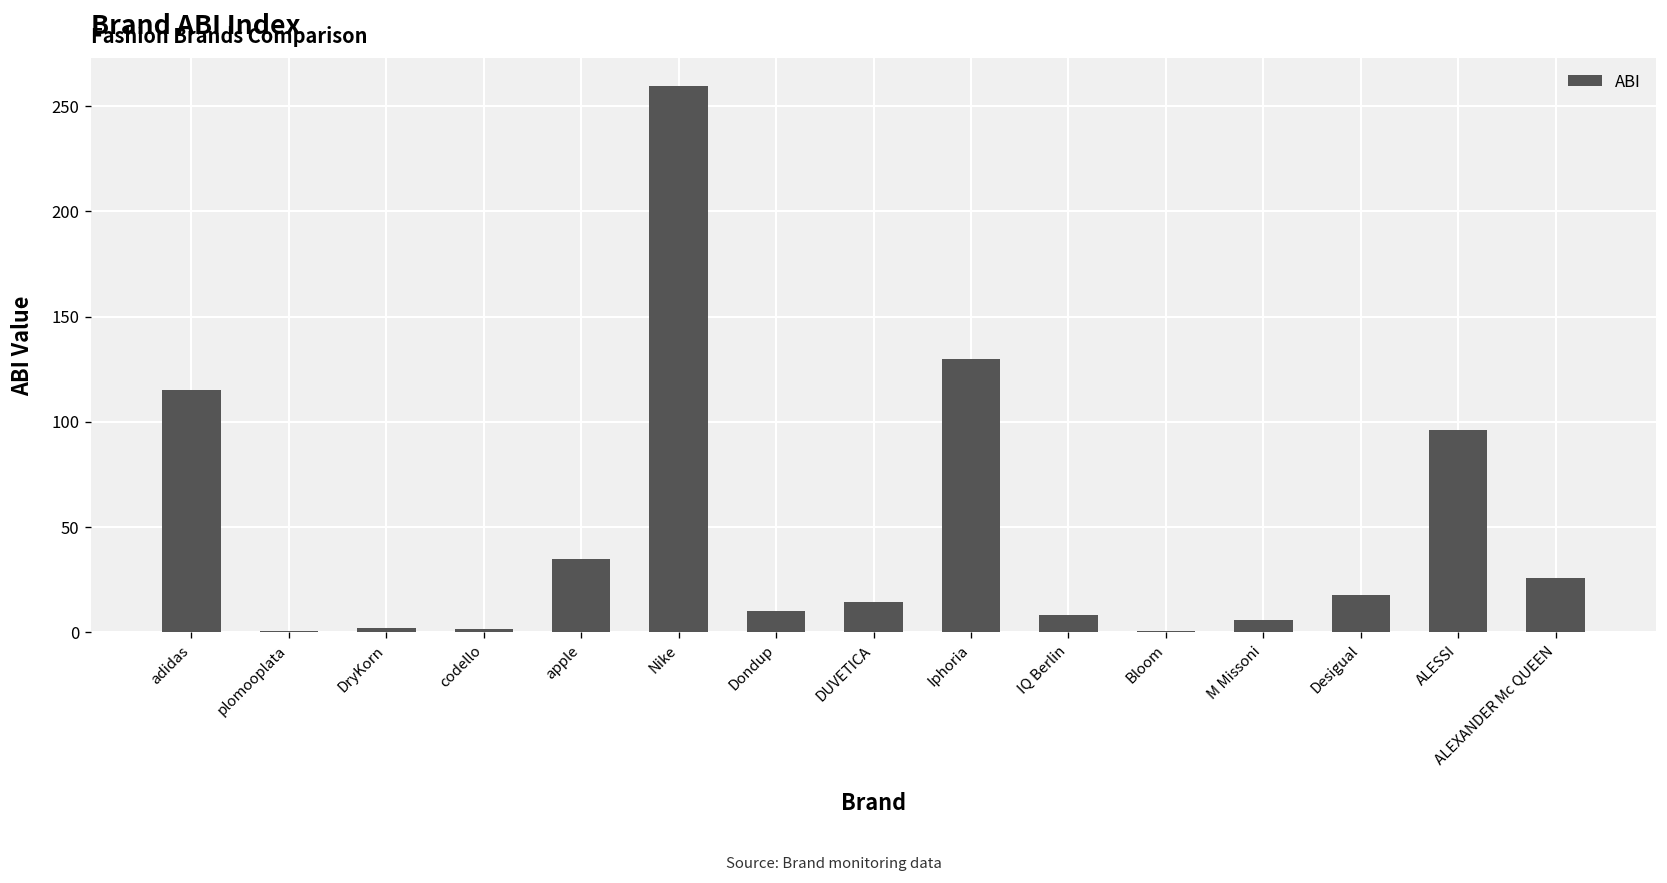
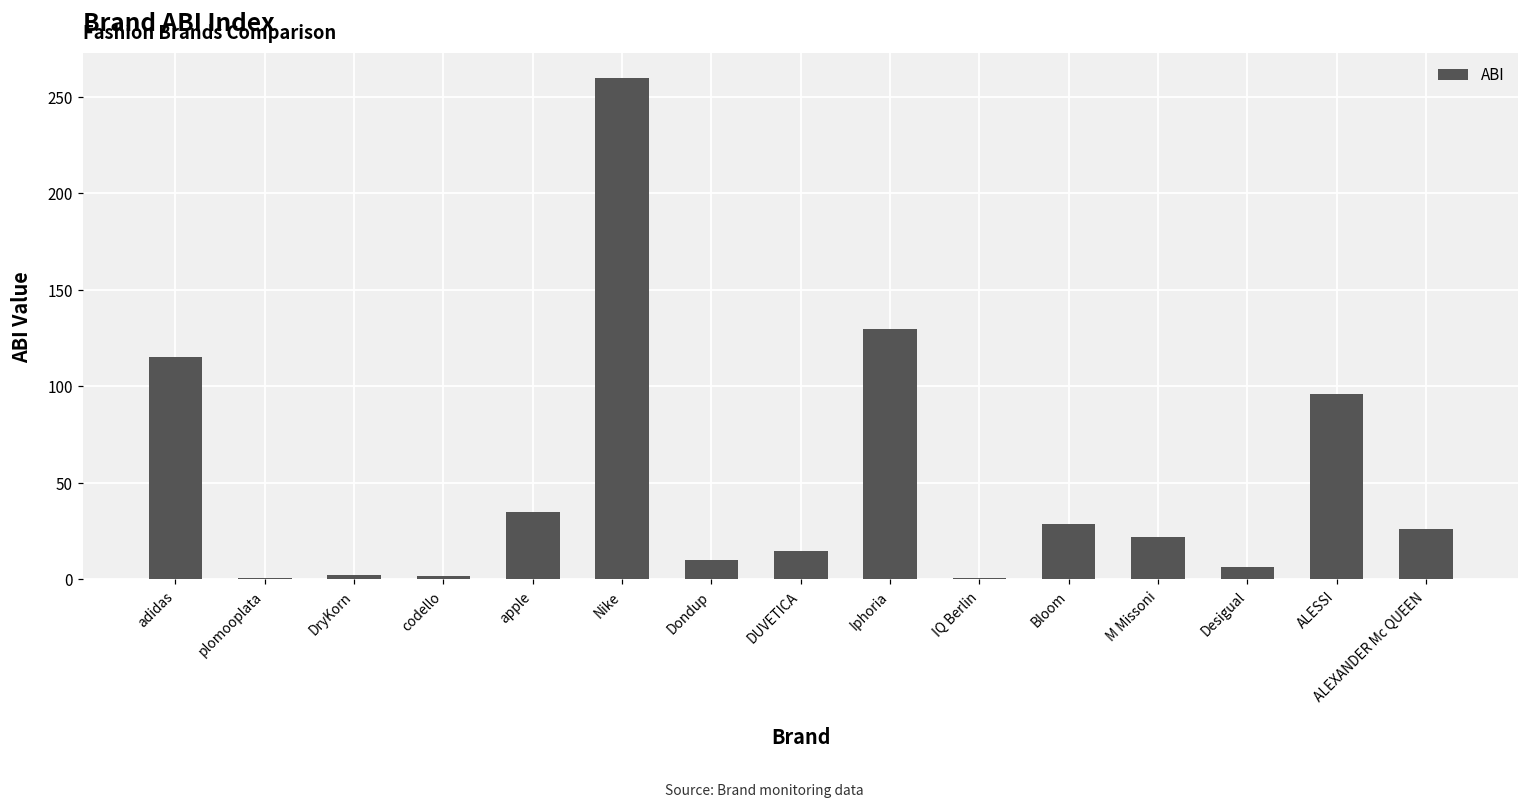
  {
    "adidas": 115,
    "DryKorn": 2,
    "codello": 1,
    "apple": 35,
    "Nike": 260,
    "Dondup": 10,
    "DUVETICA": 14,
    "Iphoria": 130,
-   "IQ Berlin": 8,
-   "Bloom": 0,
-   "M Missoni": 6,
-   "Desigual": 17,
+   "IQ Berlin": 1,
+   "Bloom": 29,
+   "M Missoni": 22,
+   "Desigual": 6,
    "ALESSI": 96,
    "ALEXANDER Mc QUEEN": 26
  }
